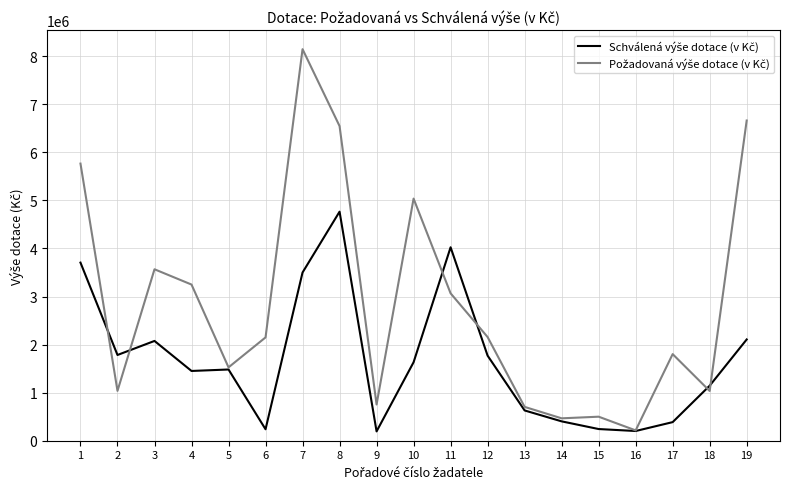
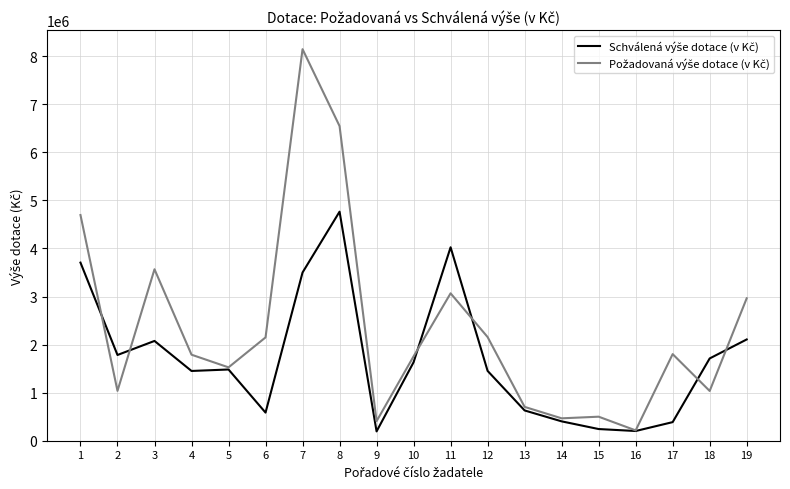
  {
    "Schválená výše dotace (v Kč)": {
      "1": 3700000,
      "2": 1800000,
      "3": 2100000,
      "4": 1500000,
-     "6": 200000,
+     "6": 600000,
      "7": 3500000,
      "8": 4800000,
      "9": 200000,
      "10": 1600000,
      "11": 4000000,
-     "12": 1800000,
+     "12": 1500000,
      "13": 600000,
      "14": 400000,
      "15": 200000,
      "17": 400000,
-     "18": 1100000,
+     "18": 1700000,
      "19": 2100000
    },
    "Požadovaná výše dotace (v Kč)": {
-     "1": 5800000,
+     "1": 4700000,
      "2": 1000000,
      "3": 3600000,
-     "4": 3200000,
+     "4": 1800000,
      "6": 2100000,
      "7": 8100000,
      "8": 6500000,
-     "9": 800000,
-     "10": 5000000,
+     "9": 400000,
+     "10": 1800000,
      "11": 3100000,
      "12": 2200000,
      "13": 700000,
      "14": 500000,
      "15": 500000,
      "17": 1800000,
      "18": 1000000,
-     "19": 6700000
+     "19": 3000000
    }
  }
